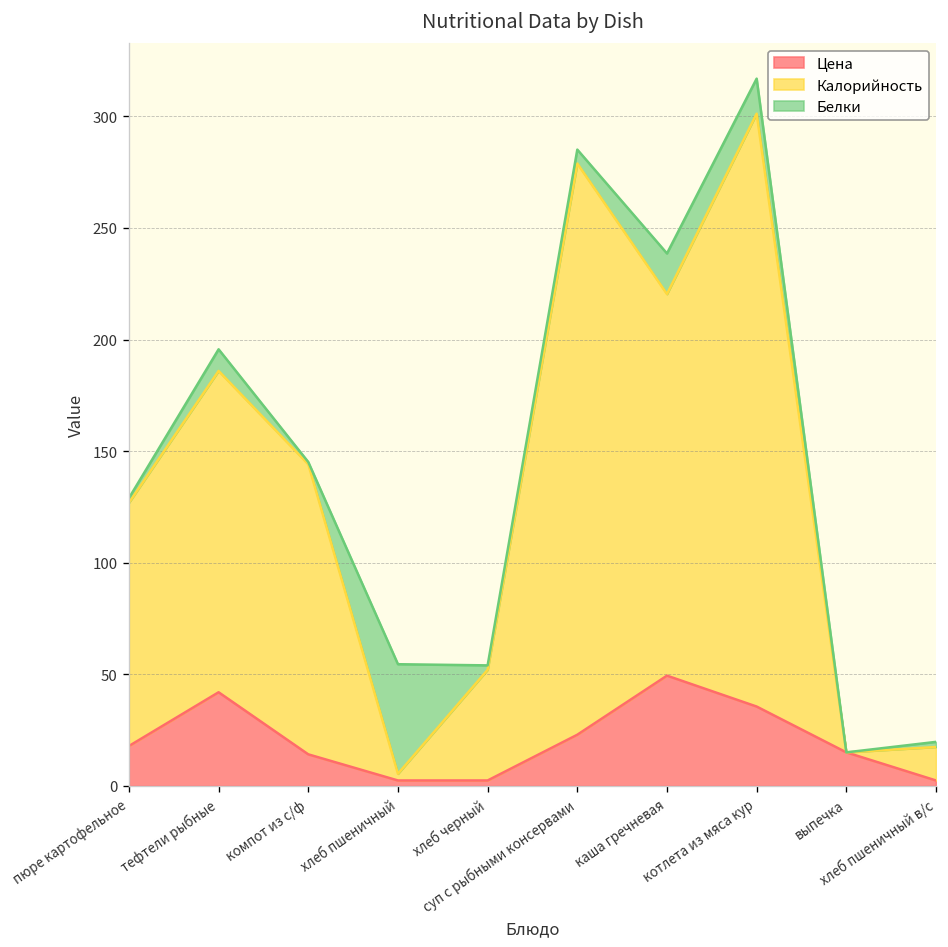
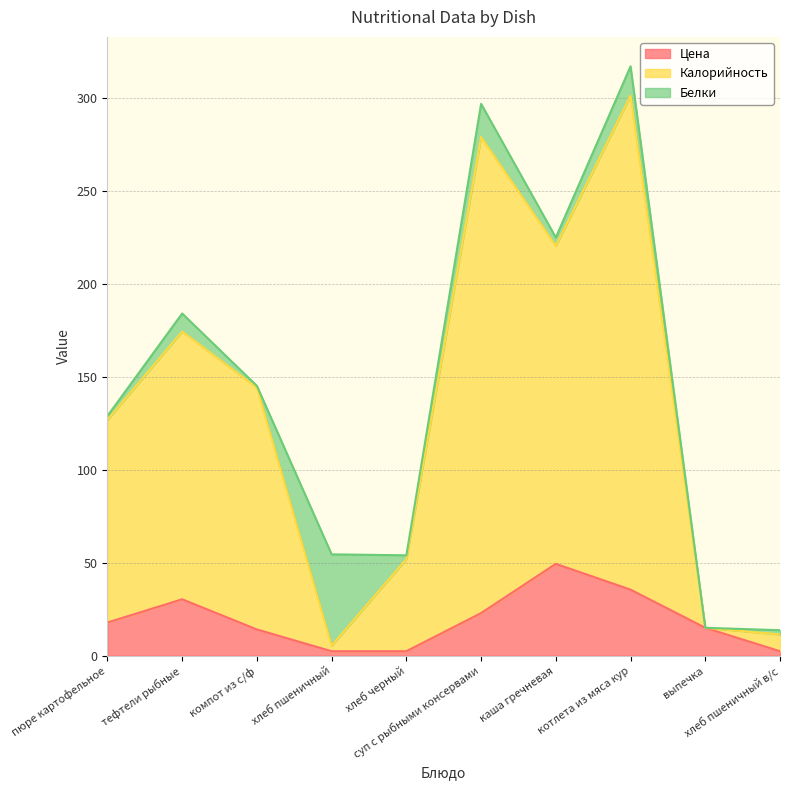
  {
    "Цена": {
      "пюре картофельное": 18,
-     "тефтели рыбные": 42,
+     "тефтели рыбные": 30,
      "компот из с/ф": 14,
      "хлеб пшеничный": 2,
      "хлеб черный": 2,
      "суп с рыбными консервами": 23,
      "каша гречневая": 49,
      "котлета из мяса кур": 36,
      "хлеб пшеничный в/с": 2
    },
    "Калорийность": {
      "пюре картофельное": 109,
      "тефтели рыбные": 144,
      "хлеб пшеничный": 3,
      "хлеб черный": 50,
      "суп с рыбными консервами": 256,
      "каша гречневая": 171,
      "котлета из мяса кур": 266,
-     "хлеб пшеничный в/с": 15
+     "хлеб пшеничный в/с": 9
    },
    "Белки": {
      "пюре картофельное": 2,
      "тефтели рыбные": 10,
      "хлеб пшеничный": 49,
      "хлеб черный": 2,
-     "суп с рыбными консервами": 6,
-     "каша гречневая": 18,
+     "суп с рыбными консервами": 18,
+     "каша гречневая": 5,
      "котлета из мяса кур": 16,
      "хлеб пшеничный в/с": 2
    }
  }
